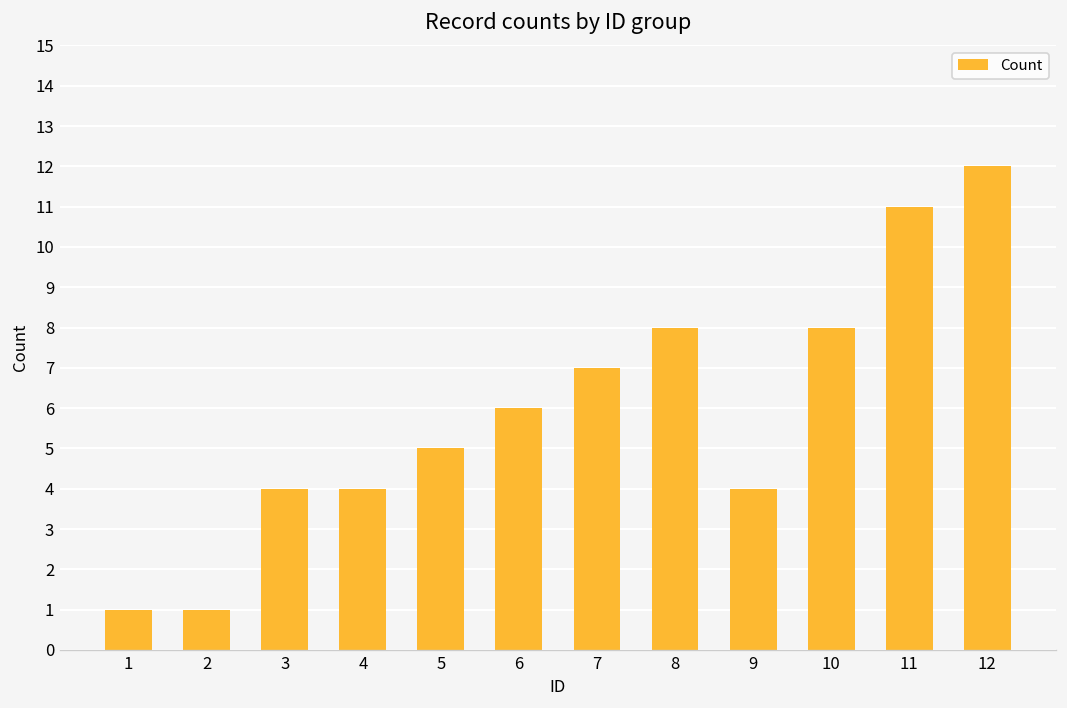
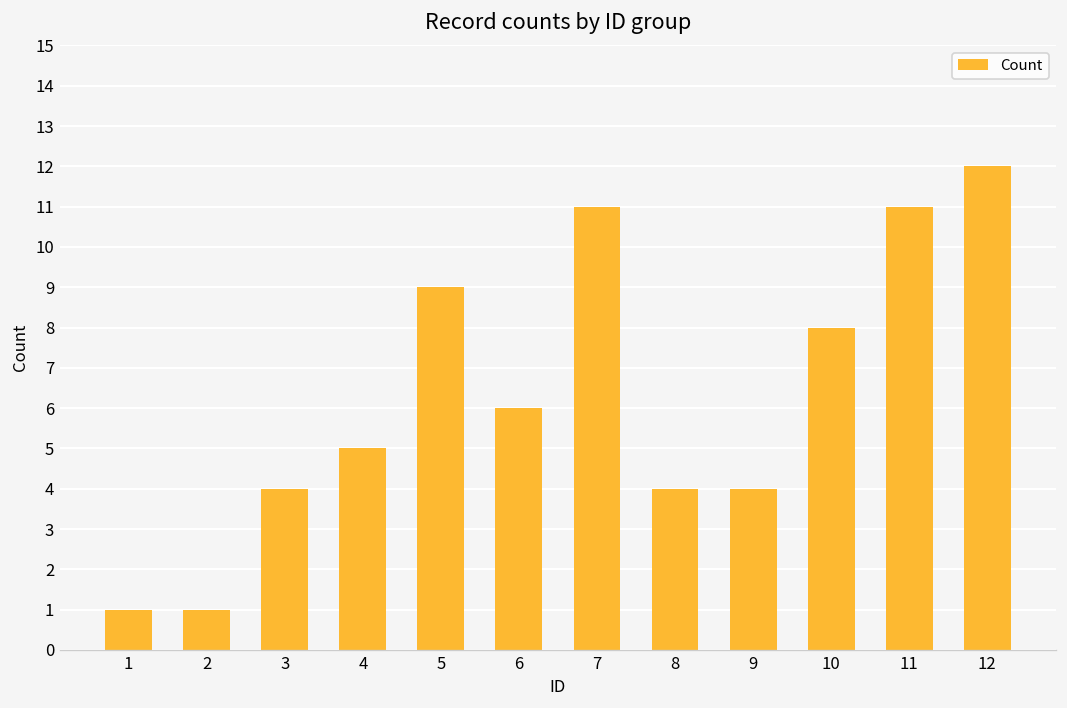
  {
    "1": 1,
    "2": 1,
    "3": 4,
-   "4": 4,
-   "5": 5,
+   "4": 5,
+   "5": 9,
    "6": 6,
-   "7": 7,
-   "8": 8,
+   "7": 11,
+   "8": 4,
    "9": 4,
    "10": 8,
    "11": 11,
    "12": 12
  }
